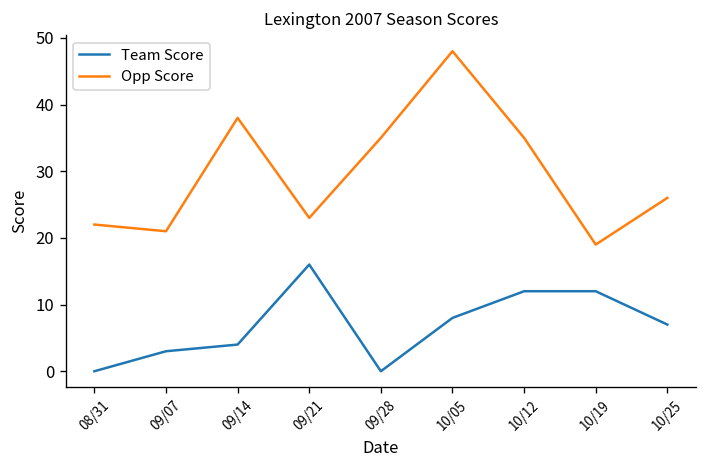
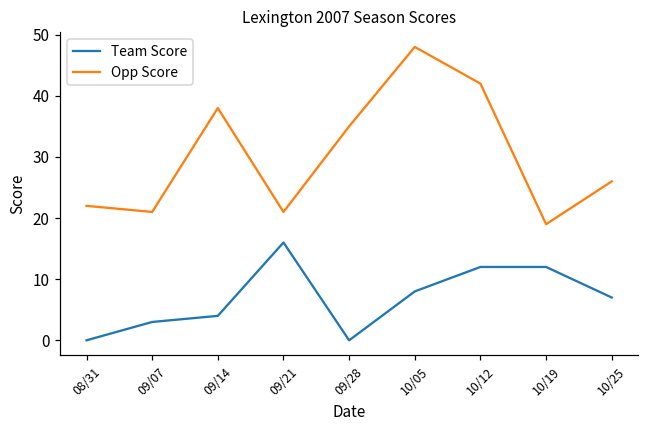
  {
    "Team Score": {
      "08/31": 0,
      "09/07": 3,
      "09/14": 4,
      "09/21": 16,
      "09/28": 0,
      "10/05": 8,
      "10/12": 12,
      "10/19": 12,
      "10/25": 7
    },
    "Opp Score": {
      "08/31": 22,
      "09/07": 21,
      "09/14": 38,
-     "09/21": 23,
+     "09/21": 21,
      "09/28": 35,
      "10/05": 48,
-     "10/12": 35,
+     "10/12": 42,
      "10/19": 19,
      "10/25": 26
    }
  }
